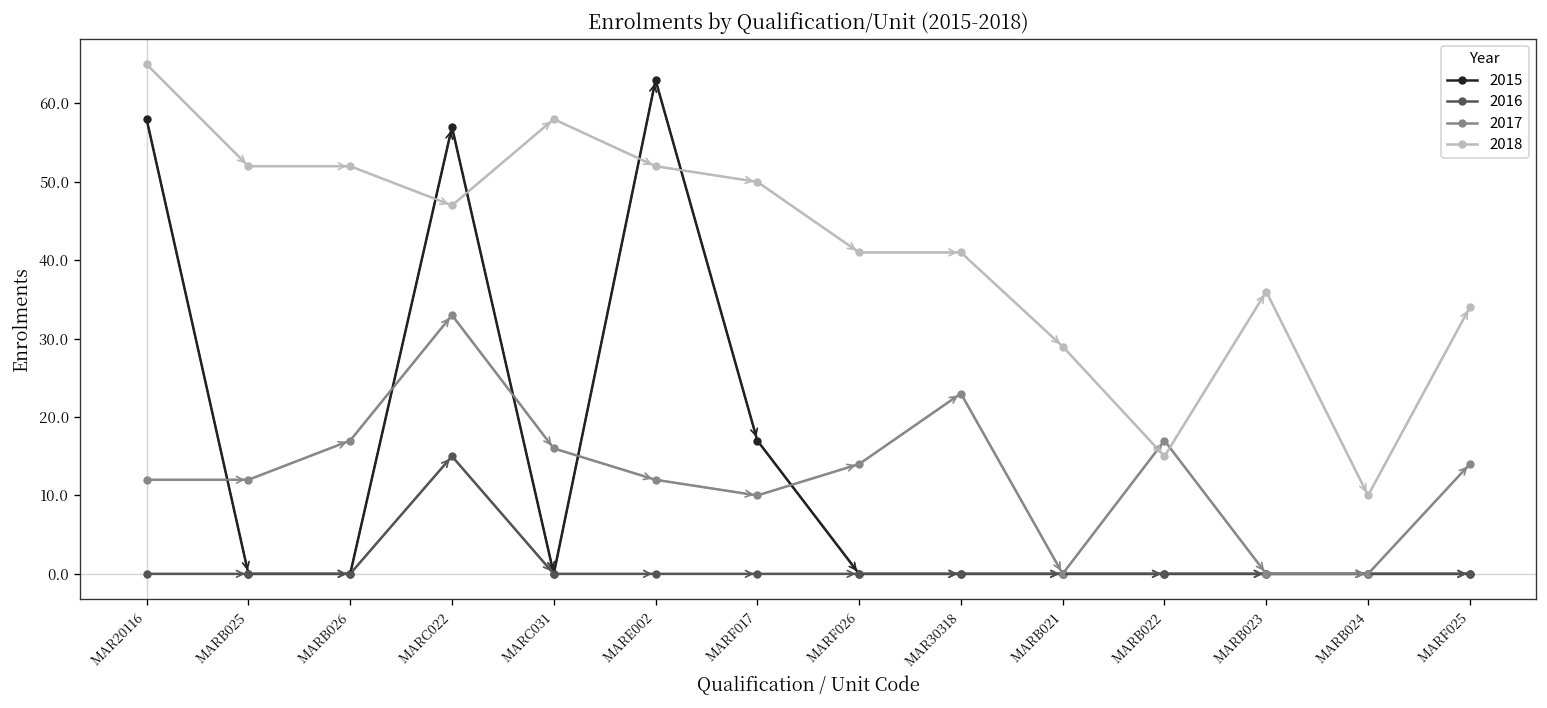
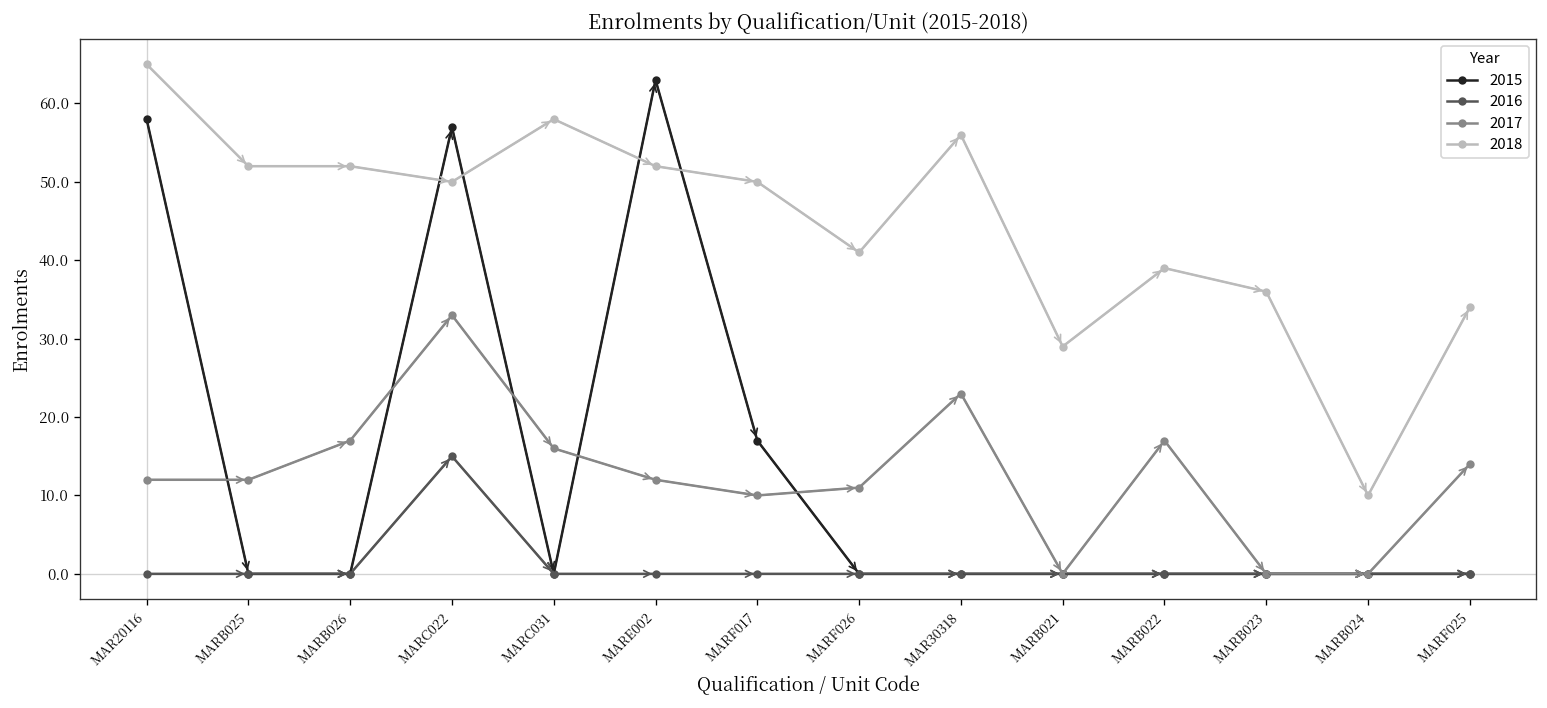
  {
    "2015": {
      "MAR20116": 58,
      "MARC022": 57,
      "MARE002": 63,
      "MARF017": 17
    },
    "2016": {
      "MAR20116": 0,
      "MARC022": 15,
      "MARE002": 0,
      "MARF017": 0
    },
    "2017": {
      "MAR20116": 12,
      "MARB025": 12,
      "MARB026": 17,
      "MARC022": 33,
      "MARC031": 16,
      "MARE002": 12,
      "MARF017": 10,
-     "MARF026": 14,
+     "MARF026": 11,
      "MAR30318": 23,
      "MARB022": 17,
      "MARF025": 14
    },
    "2018": {
      "MAR20116": 65,
      "MARB025": 52,
      "MARB026": 52,
-     "MARC022": 47,
+     "MARC022": 50,
      "MARC031": 58,
      "MARE002": 52,
      "MARF017": 50,
      "MARF026": 41,
-     "MAR30318": 41,
+     "MAR30318": 56,
      "MARB021": 29,
-     "MARB022": 15,
+     "MARB022": 39,
      "MARB023": 36,
      "MARB024": 10,
      "MARF025": 34
    }
  }
